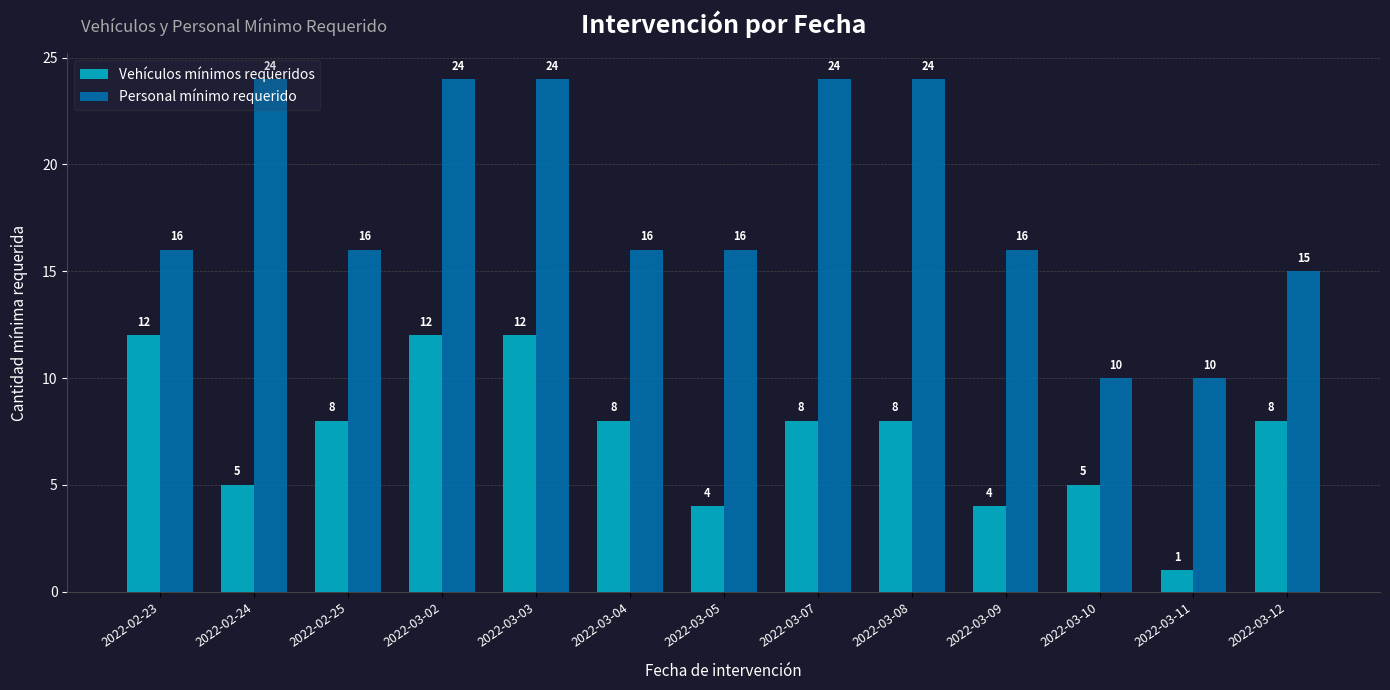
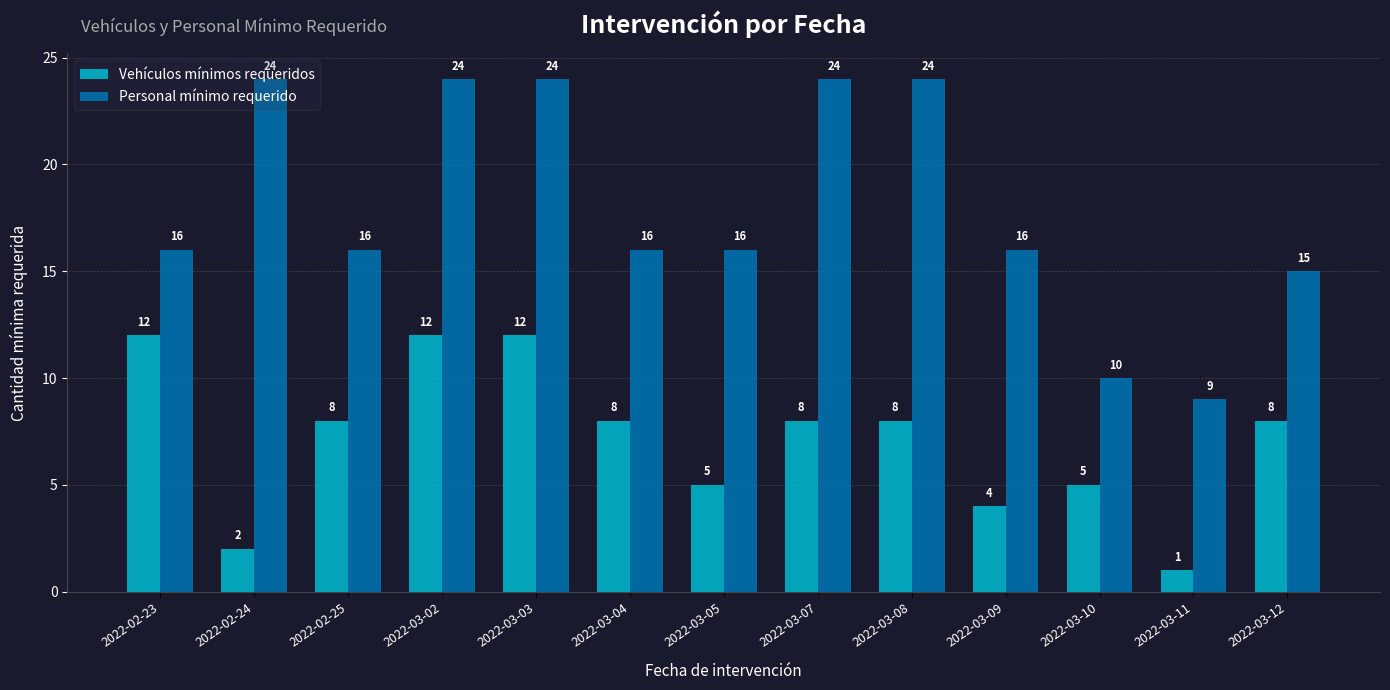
  {
    "Vehículos mínimos requeridos": {
      "2022-02-23": 12,
-     "2022-02-24": 5,
+     "2022-02-24": 2,
      "2022-02-25": 8,
      "2022-03-02": 12,
      "2022-03-03": 12,
      "2022-03-04": 8,
-     "2022-03-05": 4,
+     "2022-03-05": 5,
      "2022-03-07": 8,
      "2022-03-08": 8,
      "2022-03-09": 4,
      "2022-03-10": 5,
      "2022-03-11": 1,
      "2022-03-12": 8
    },
    "Personal mínimo requerido": {
      "2022-02-23": 16,
      "2022-02-25": 16,
      "2022-03-02": 24,
      "2022-03-03": 24,
      "2022-03-04": 16,
      "2022-03-05": 16,
      "2022-03-07": 24,
      "2022-03-08": 24,
      "2022-03-09": 16,
      "2022-03-10": 10,
-     "2022-03-11": 10,
+     "2022-03-11": 9,
      "2022-03-12": 15
    }
  }
